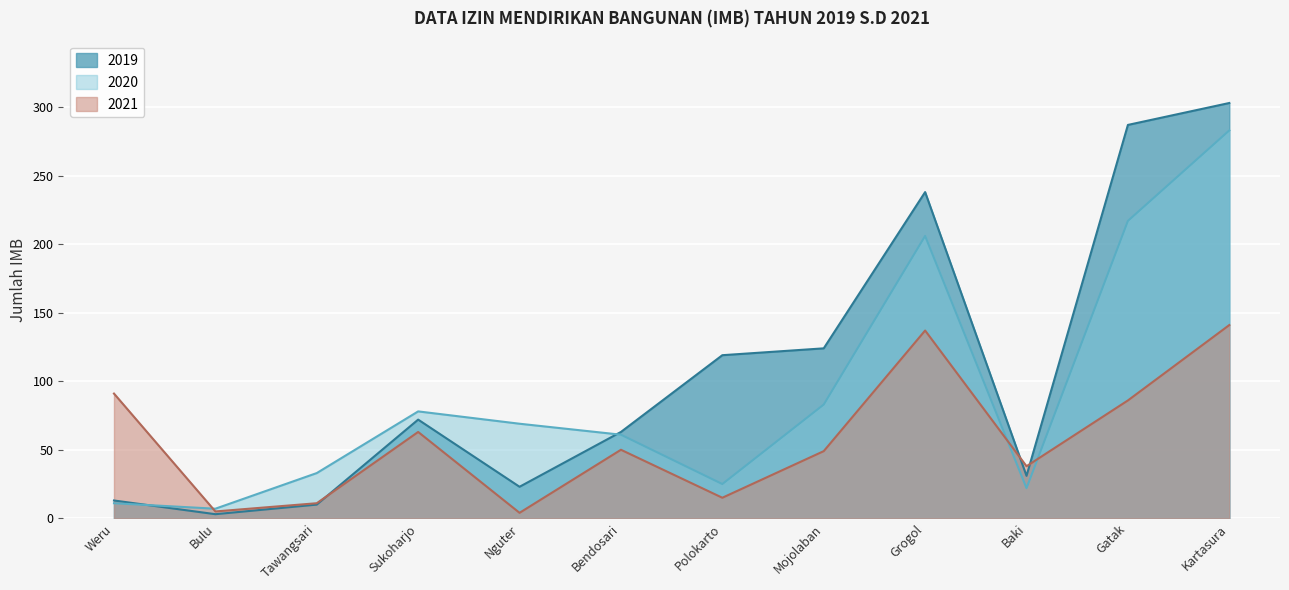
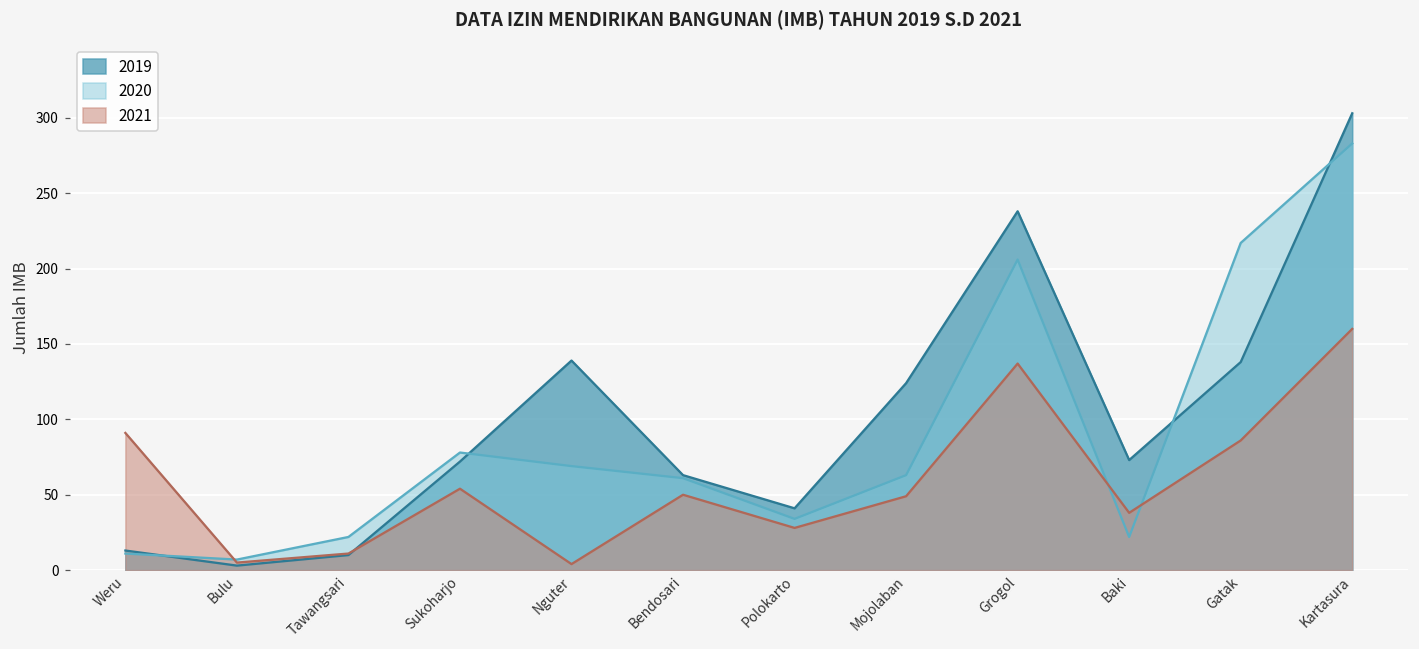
  {
    "2019": {
      "Weru": 13,
      "Bulu": 3,
      "Sukoharjo": 72,
-     "Nguter": 23,
+     "Nguter": 139,
      "Bendosari": 63,
-     "Polokarto": 119,
+     "Polokarto": 41,
      "Mojolaban": 124,
      "Grogol": 238,
-     "Baki": 31,
-     "Gatak": 287,
+     "Baki": 73,
+     "Gatak": 138,
      "Kartasura": 303
    },
    "2020": {
      "Weru": 11,
      "Bulu": 7,
-     "Tawangsari": 33,
+     "Tawangsari": 22,
      "Sukoharjo": 78,
      "Nguter": 69,
      "Bendosari": 61,
-     "Polokarto": 25,
-     "Mojolaban": 83,
+     "Polokarto": 34,
+     "Mojolaban": 63,
      "Grogol": 206,
      "Baki": 22,
      "Gatak": 217,
      "Kartasura": 283
    },
    "2021": {
      "Weru": 91,
      "Bulu": 5,
-     "Sukoharjo": 63,
+     "Sukoharjo": 54,
      "Nguter": 4,
      "Bendosari": 50,
-     "Polokarto": 15,
+     "Polokarto": 28,
      "Mojolaban": 49,
      "Grogol": 137,
      "Baki": 38,
      "Gatak": 86,
-     "Kartasura": 141
+     "Kartasura": 160
    }
  }
